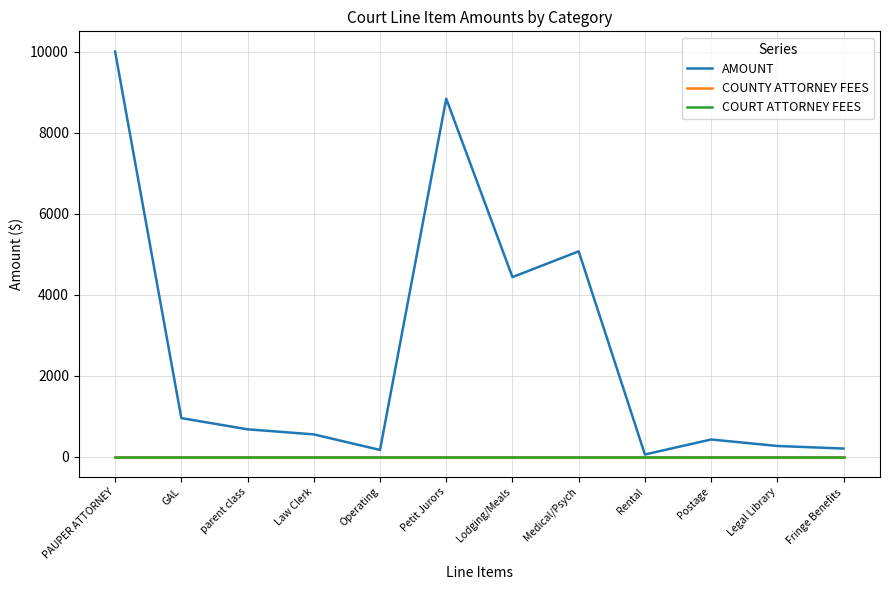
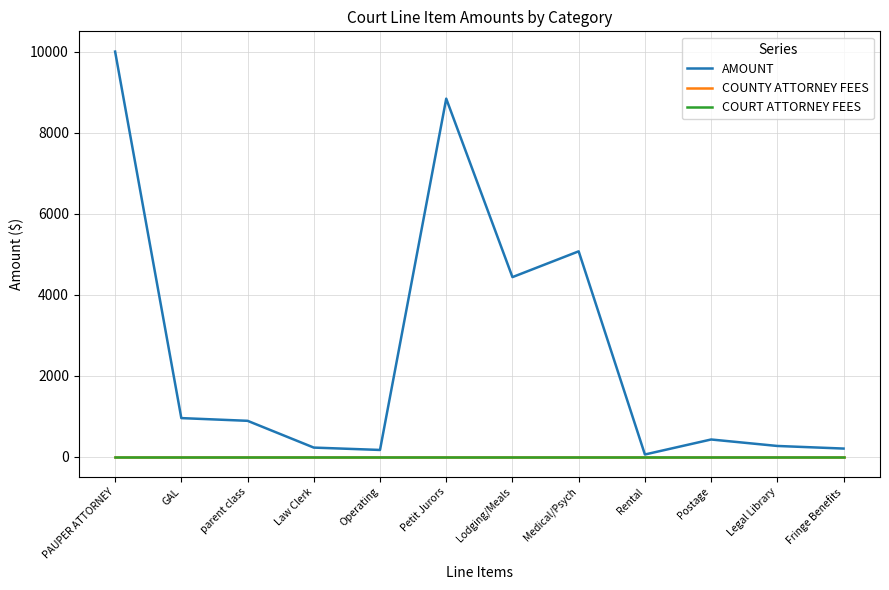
  {
    "AMOUNT": {
      "PAUPER ATTORNEY": 10000,
      "GAL": 1000,
-     "parent class": 700,
-     "Law Clerk": 600,
+     "parent class": 900,
+     "Law Clerk": 200,
      "Operating": 200,
      "Petit Jurors": 8800,
      "Lodging/Meals": 4400,
      "Medical/Psych": 5100,
      "Postage": 400,
      "Legal Library": 300,
      "Fringe Benefits": 200
    },
    "COURT ATTORNEY FEES": {
      "PAUPER ATTORNEY": 0,
      "GAL": 0,
      "parent class": 0,
      "Law Clerk": 0,
      "Operating": 0,
      "Petit Jurors": 0,
      "Lodging/Meals": 0,
      "Medical/Psych": 0,
      "Postage": 0,
      "Legal Library": 0,
      "Fringe Benefits": 0
    }
  }
